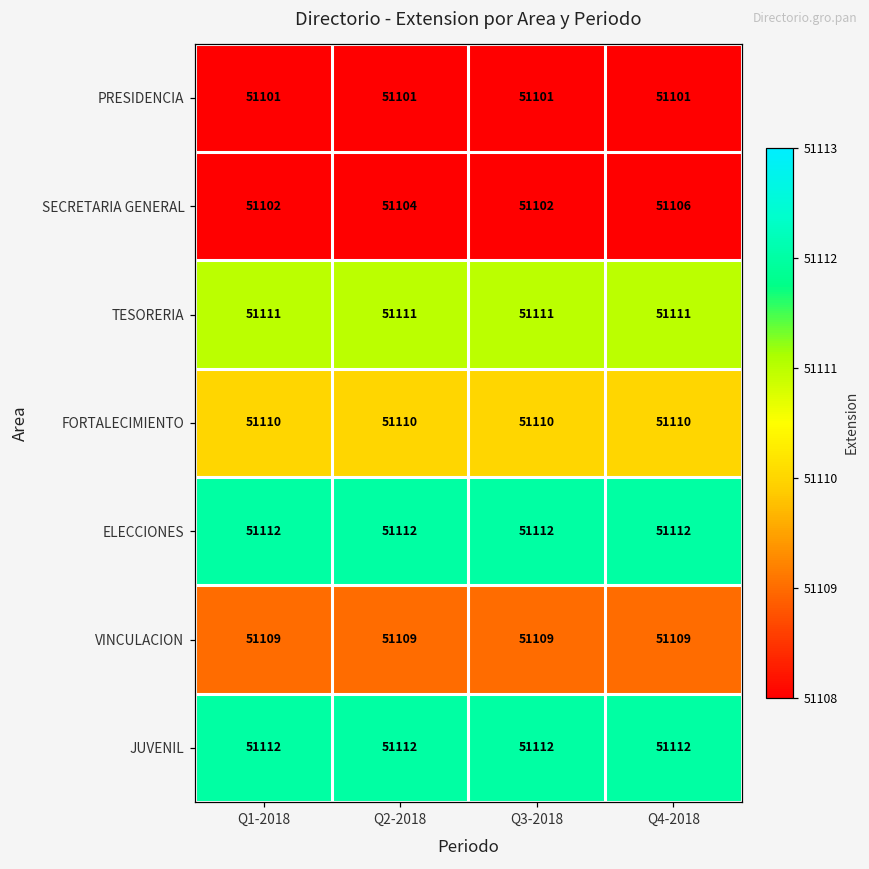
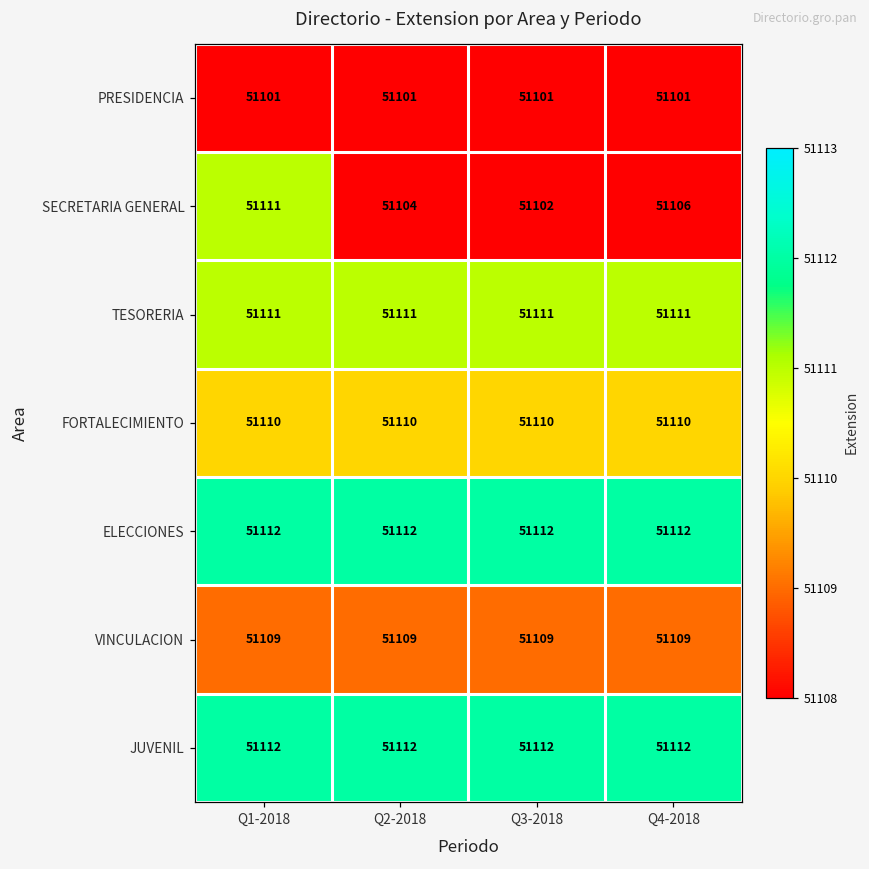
  {
    "PRESIDENCIA": {
      "Q1-2018": 51101,
      "Q2-2018": 51101,
      "Q3-2018": 51101,
      "Q4-2018": 51101
    },
    "SECRETARIA GENERAL": {
-     "Q1-2018": 51102,
+     "Q1-2018": 51111,
      "Q2-2018": 51104,
      "Q3-2018": 51102,
      "Q4-2018": 51106
    },
    "TESORERIA": {
      "Q1-2018": 51111,
      "Q2-2018": 51111,
      "Q3-2018": 51111,
      "Q4-2018": 51111
    },
    "FORTALECIMIENTO": {
      "Q1-2018": 51110,
      "Q2-2018": 51110,
      "Q3-2018": 51110,
      "Q4-2018": 51110
    },
    "ELECCIONES": {
      "Q1-2018": 51112,
      "Q2-2018": 51112,
      "Q3-2018": 51112,
      "Q4-2018": 51112
    },
    "VINCULACION": {
      "Q1-2018": 51109,
      "Q2-2018": 51109,
      "Q3-2018": 51109,
      "Q4-2018": 51109
    },
    "JUVENIL": {
      "Q1-2018": 51112,
      "Q2-2018": 51112,
      "Q3-2018": 51112,
      "Q4-2018": 51112
    }
  }
